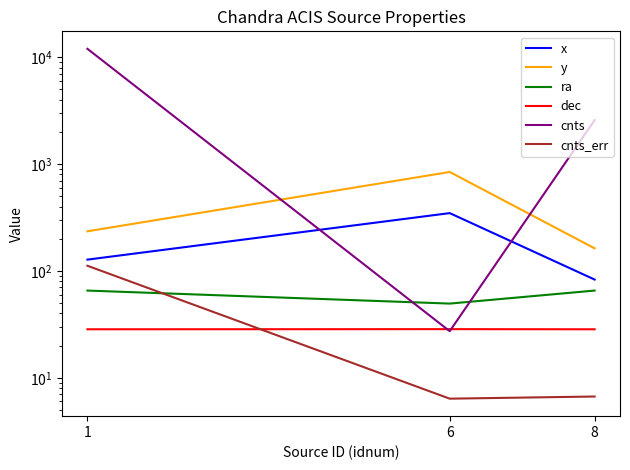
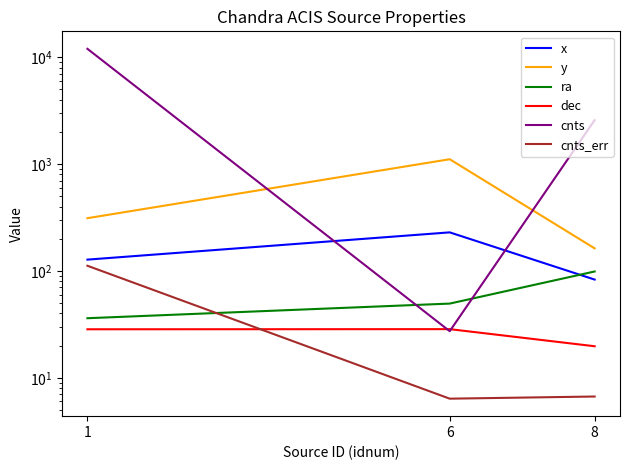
  {
    "x": {
      "1": 130,
-     "6": 350,
+     "6": 230,
      "8": 80
    },
    "y": {
-     "1": 230,
-     "6": 800,
+     "1": 310,
+     "6": 1100,
      "8": 160
    },
    "ra": {
-     "1": 70,
+     "1": 36,
      "6": 50,
-     "8": 70
+     "8": 100
    },
    "dec": {
      "1": 28,
-     "8": 28
+     "8": 20
    },
    "cnts": {
      "1": 12000
    },
    "cnts_err": {
      "1": 110,
      "6": 6,
      "8": 7
    }
  }
